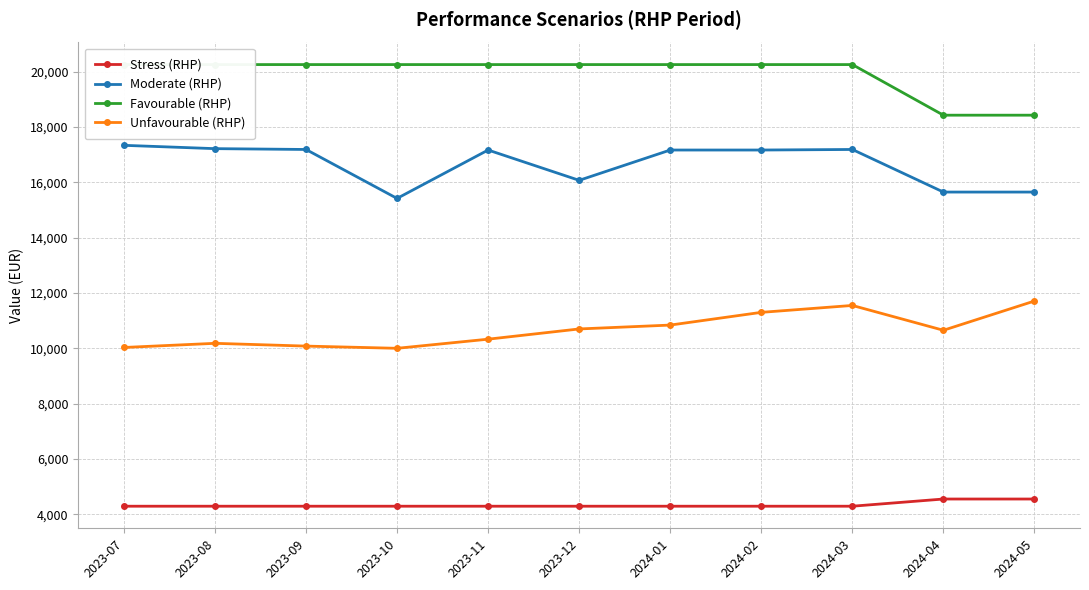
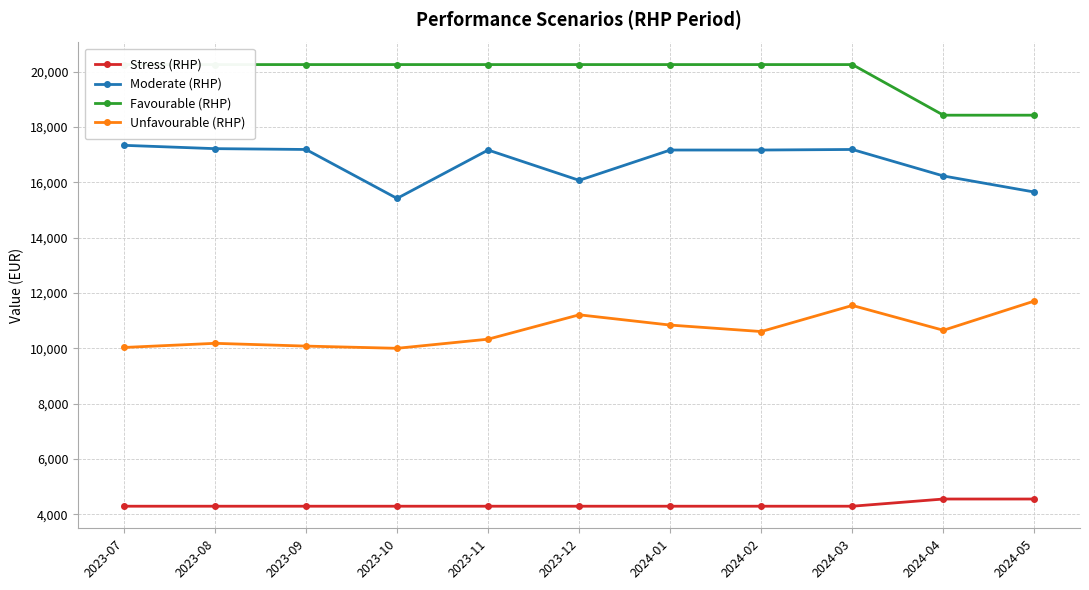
  {
    "Stress (RHP)": {
      "2023-07": "4,300",
      "2023-08": "4,300",
      "2023-09": "4,300",
      "2023-10": "4,300",
      "2023-11": "4,300",
      "2023-12": "4,300",
      "2024-01": "4,300",
      "2024-02": "4,300",
      "2024-03": "4,300",
      "2024-04": "4,600",
      "2024-05": "4,600"
    },
    "Moderate (RHP)": {
      "2023-07": "17,300",
      "2023-08": "17,200",
      "2023-09": "17,200",
      "2023-10": "15,400",
      "2023-11": "17,200",
      "2023-12": "16,100",
      "2024-01": "17,200",
      "2024-02": "17,200",
      "2024-03": "17,200",
-     "2024-04": "15,700",
+     "2024-04": "16,200",
      "2024-05": "15,700"
    },
    "Favourable (RHP)": {
      "2023-09": "20,300",
      "2023-10": "20,300",
      "2023-11": "20,300",
      "2023-12": "20,300",
      "2024-01": "20,300",
      "2024-02": "20,300",
      "2024-03": "20,300",
      "2024-04": "18,400",
      "2024-05": "18,400"
    },
    "Unfavourable (RHP)": {
      "2023-07": "10,000",
      "2023-08": "10,200",
      "2023-09": "10,100",
      "2023-10": "10,000",
      "2023-11": "10,300",
-     "2023-12": "10,700",
+     "2023-12": "11,200",
      "2024-01": "10,800",
-     "2024-02": "11,300",
+     "2024-02": "10,600",
      "2024-03": "11,600",
      "2024-04": "10,700",
      "2024-05": "11,700"
    }
  }
